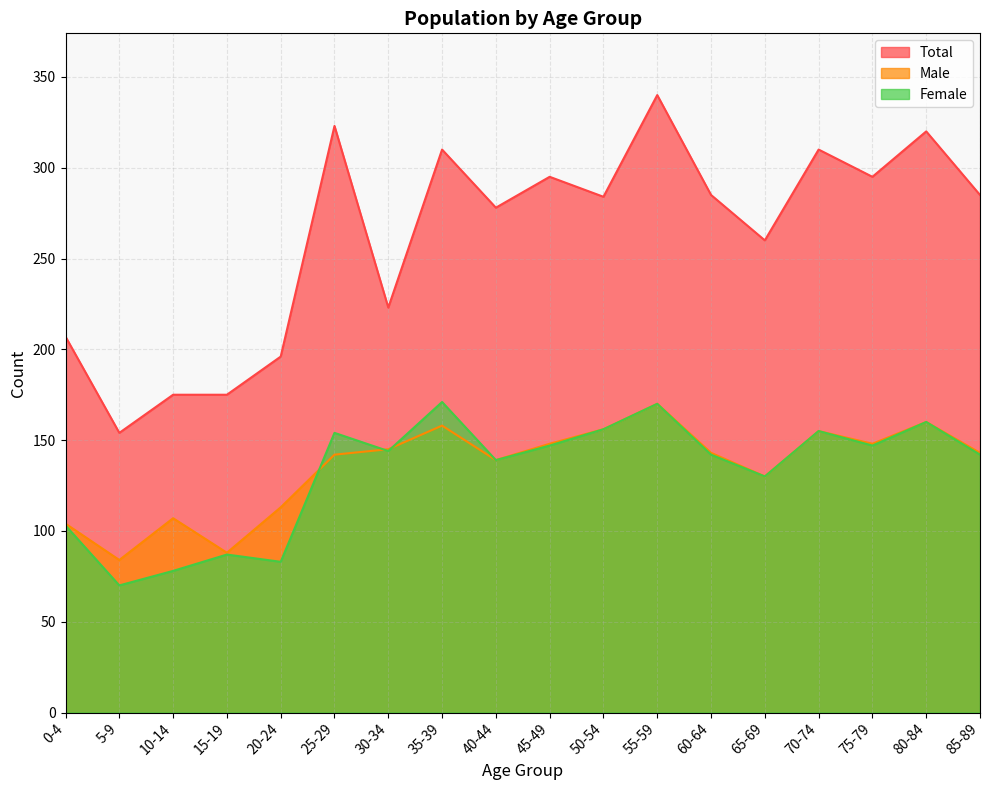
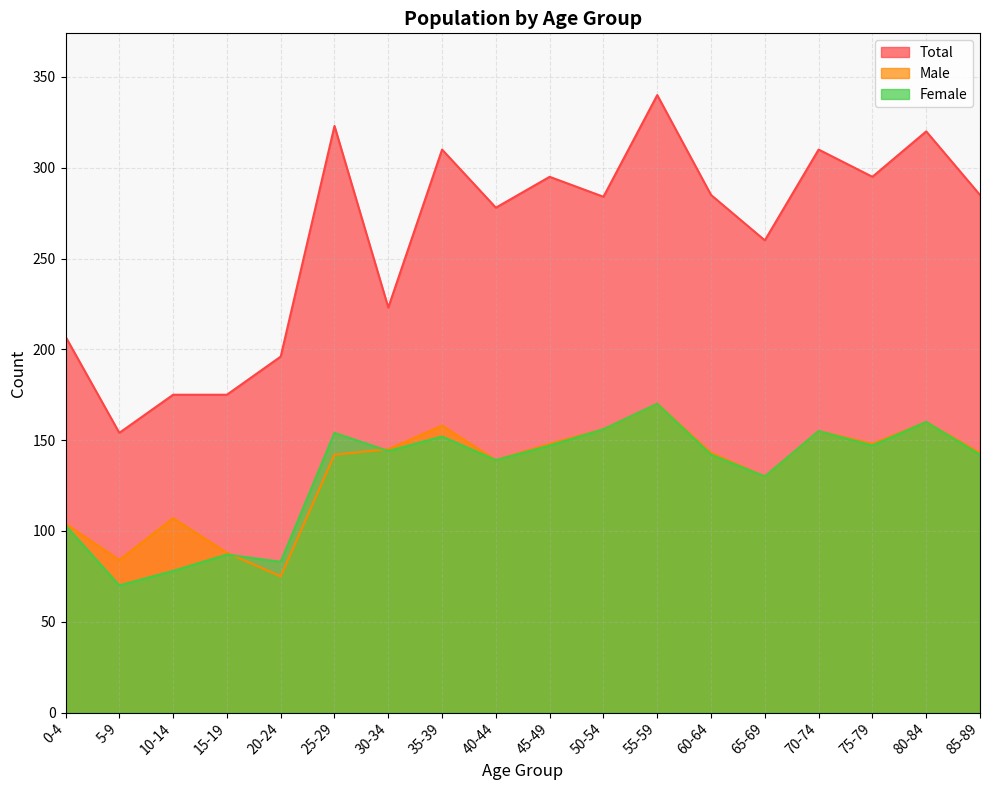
  {
    "Total": {
      "0-4": 207,
      "5-9": 154,
      "10-14": 175,
      "15-19": 175,
      "20-24": 196,
      "25-29": 323,
      "30-34": 223,
      "35-39": 310,
      "40-44": 278,
      "45-49": 295,
      "50-54": 284,
      "55-59": 340,
      "60-64": 285,
      "65-69": 260,
      "70-74": 310,
      "75-79": 295,
      "80-84": 320,
      "85-89": 285
    },
    "Male": {
      "5-9": 84,
      "10-14": 107,
-     "20-24": 113,
+     "20-24": 75,
      "25-29": 142,
      "35-39": 158
    },
    "Female": {
      "5-9": 70,
      "10-14": 78,
      "20-24": 83,
      "25-29": 154,
-     "35-39": 171
+     "35-39": 152
    }
  }
